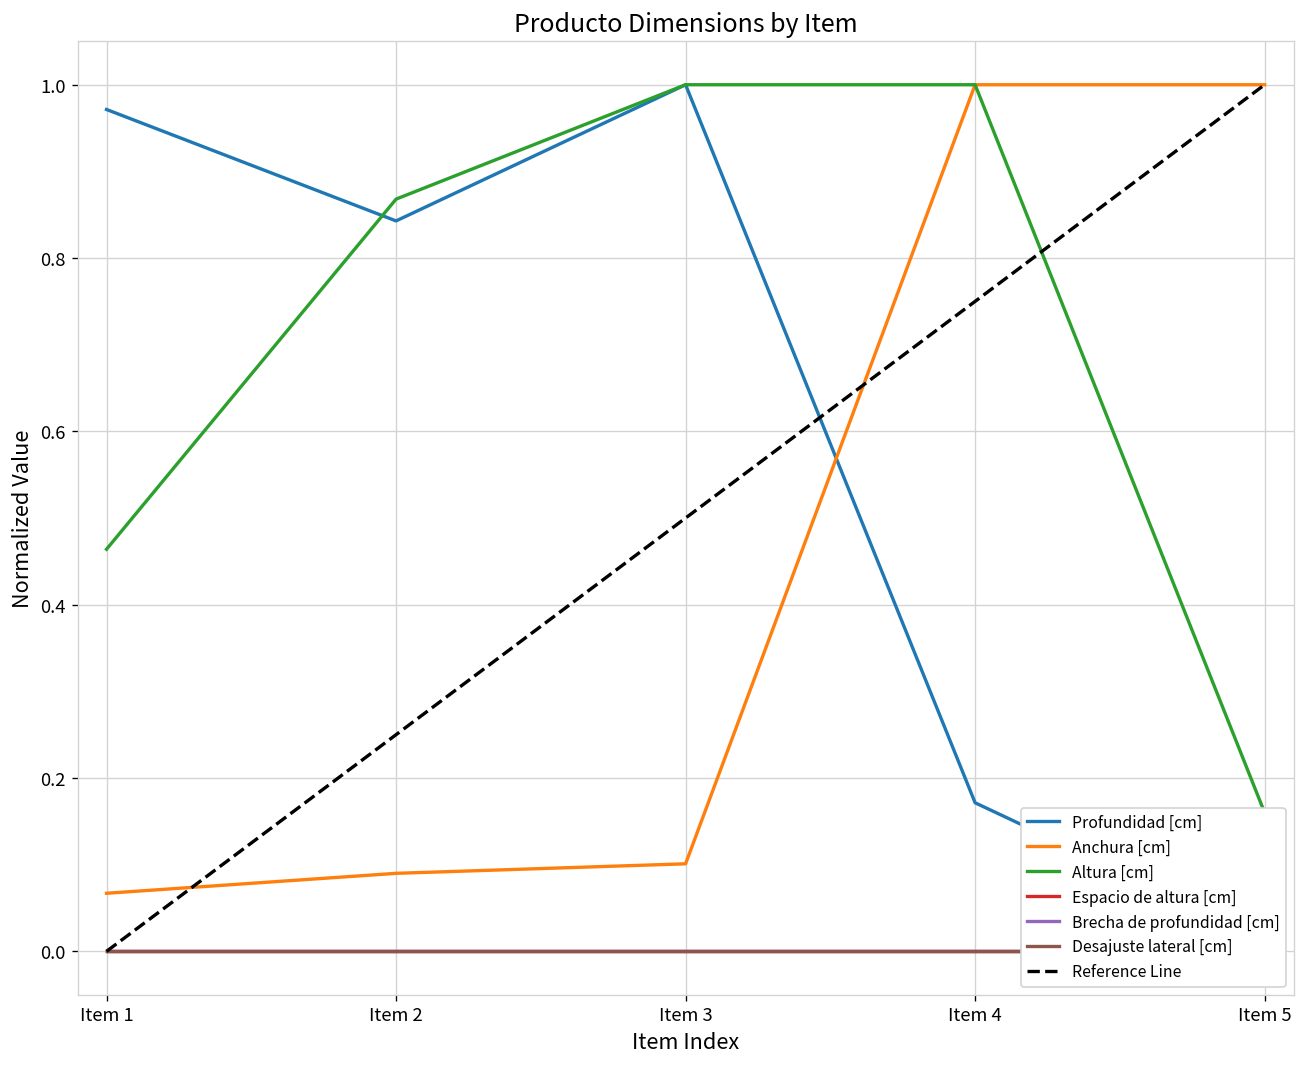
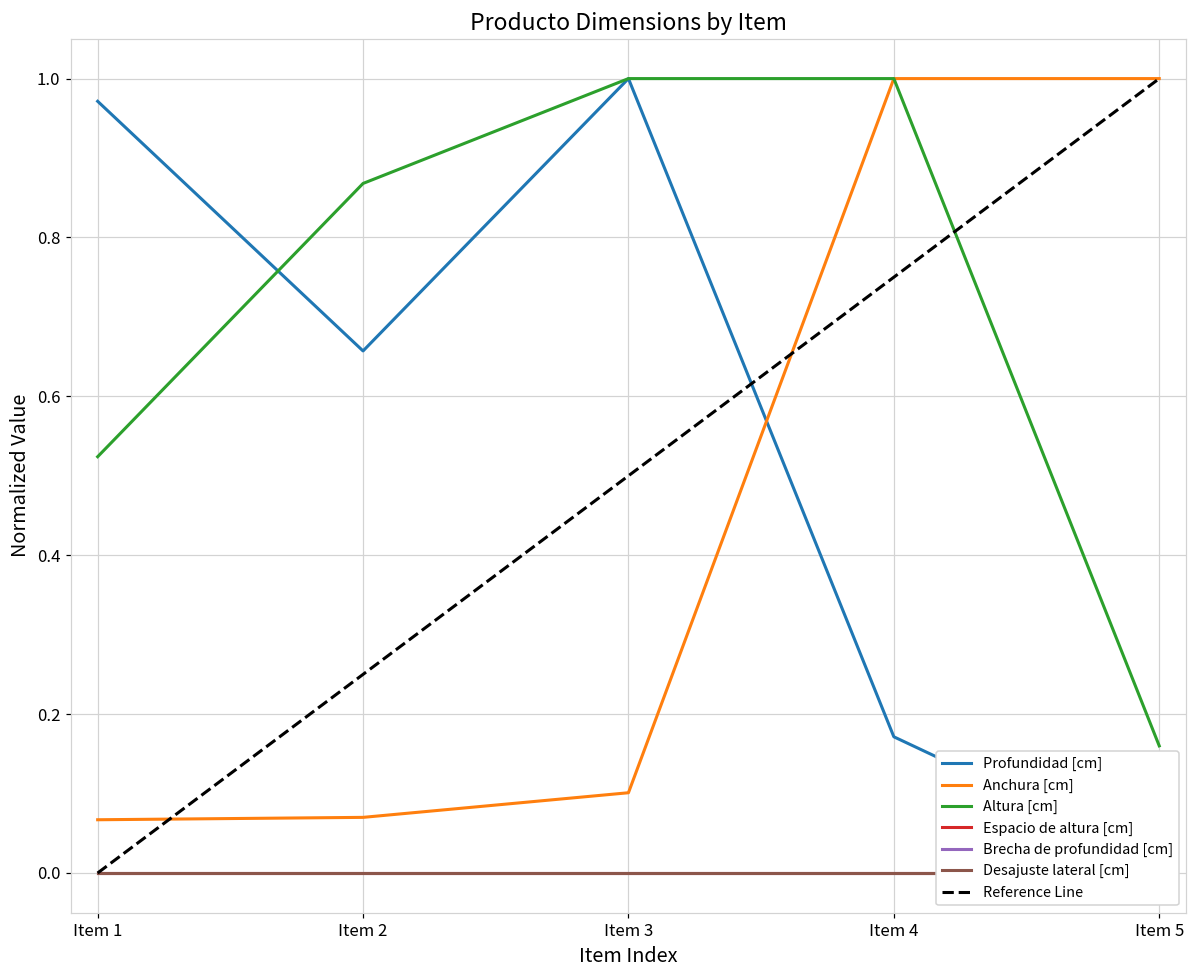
  {
    "Profundidad [cm]": {
      "Item 1": 0.97,
-     "Item 2": 0.84,
+     "Item 2": 0.66,
      "Item 4": 0.17
    },
    "Anchura [cm]": {
      "Item 1": 0.07,
-     "Item 2": 0.09,
+     "Item 2": 0.07,
      "Item 3": 0.10
    },
    "Altura [cm]": {
-     "Item 1": 0.46,
+     "Item 1": 0.52,
      "Item 2": 0.87,
      "Item 5": 0.16
    },
    "Desajuste lateral [cm]": {
      "Item 2": 0.00,
      "Item 3": 0.00,
      "Item 4": 0.00
    }
  }
